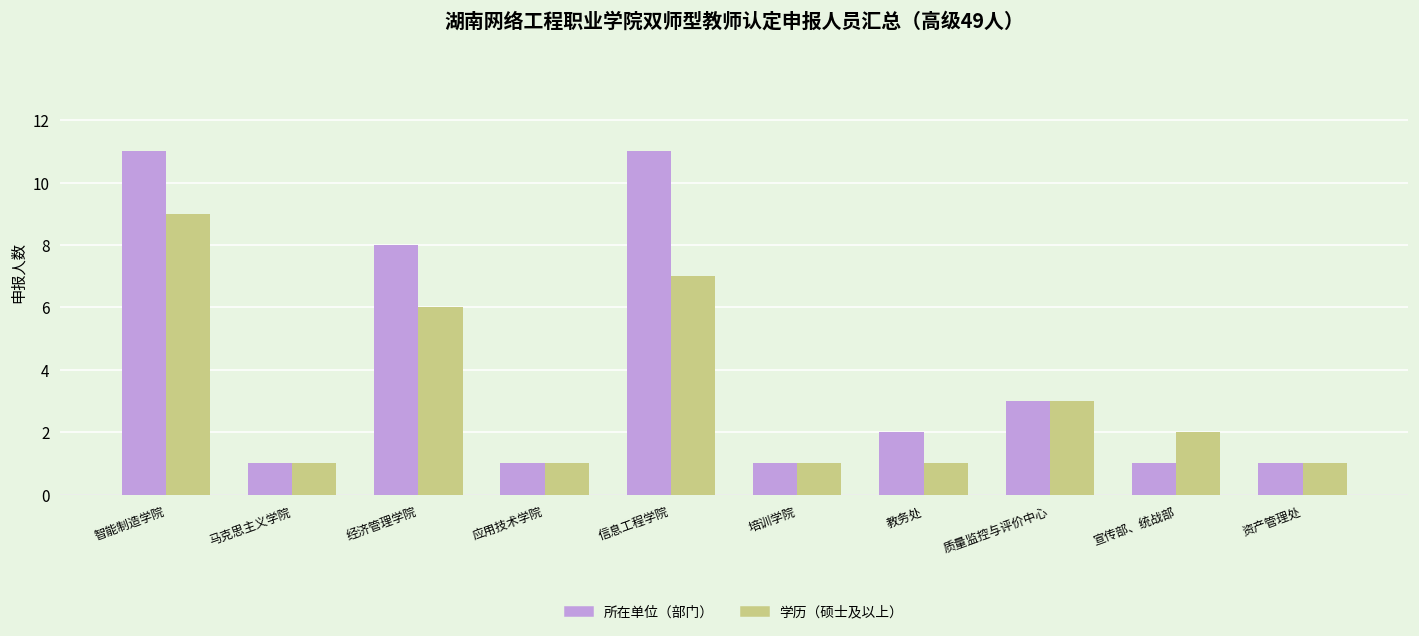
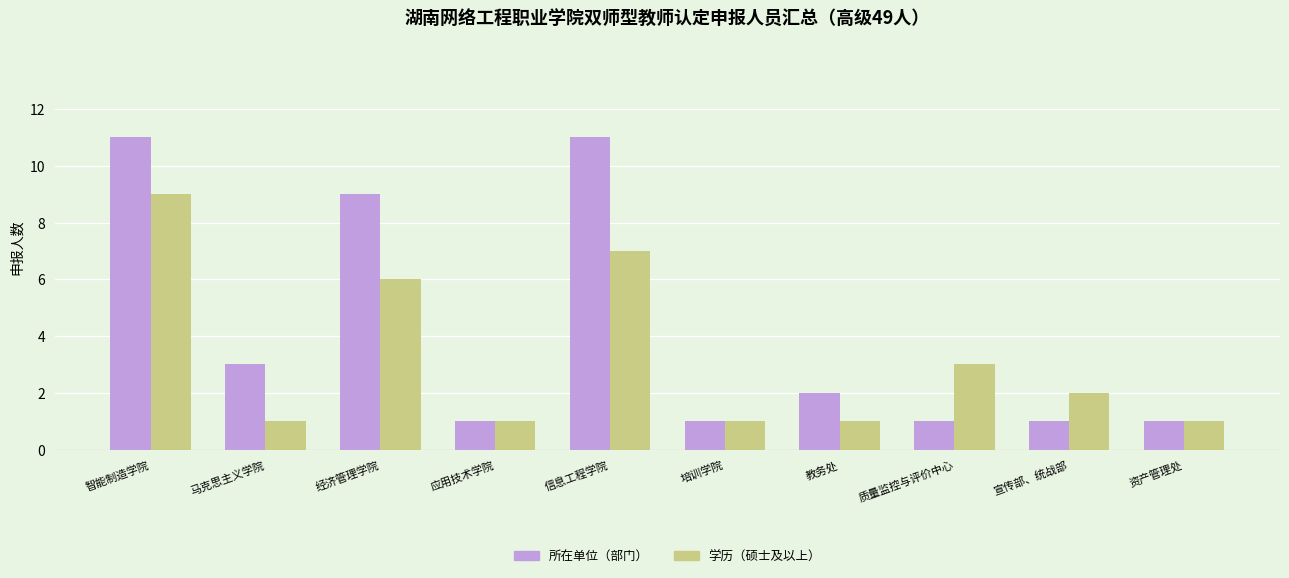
  {
    "所在单位（部门）": {
      "智能制造学院": 11,
-     "马克思主义学院": 1,
-     "经济管理学院": 8,
+     "马克思主义学院": 3,
+     "经济管理学院": 9,
      "应用技术学院": 1,
      "信息工程学院": 11,
      "培训学院": 1,
      "教务处": 2,
-     "质量监控与评价中心": 3,
+     "质量监控与评价中心": 1,
      "宣传部、统战部": 1,
      "资产管理处": 1
    },
    "学历（硕士及以上）": {
      "智能制造学院": 9,
      "马克思主义学院": 1,
      "经济管理学院": 6,
      "应用技术学院": 1,
      "信息工程学院": 7,
      "培训学院": 1,
      "教务处": 1,
      "质量监控与评价中心": 3,
      "宣传部、统战部": 2,
      "资产管理处": 1
    }
  }
